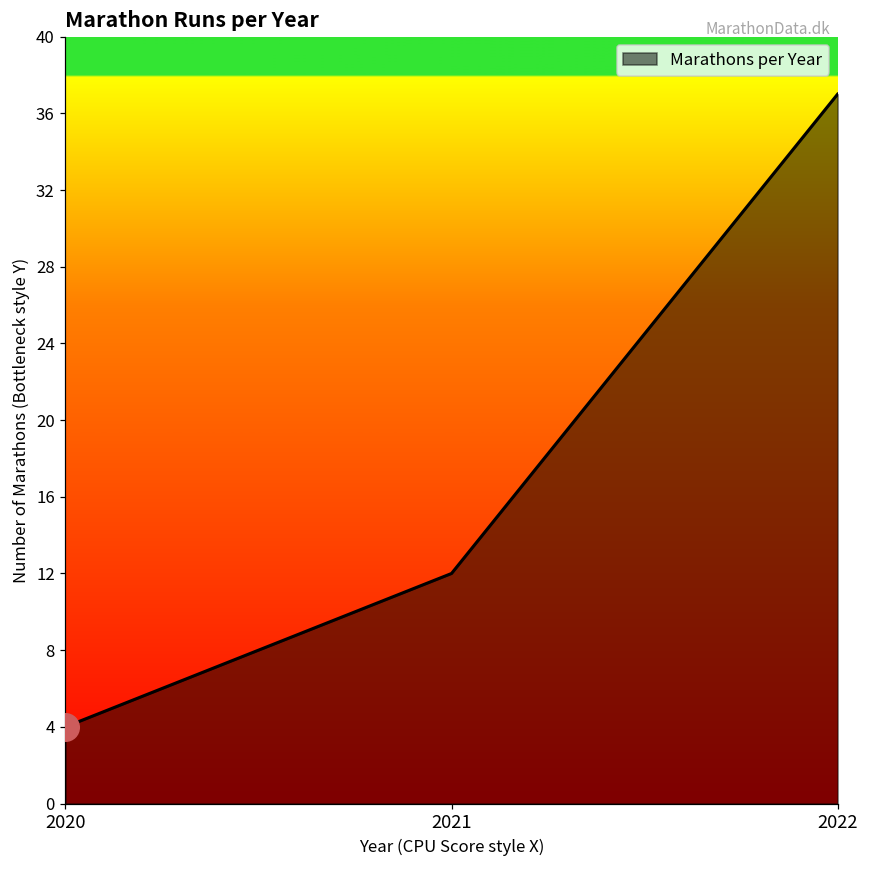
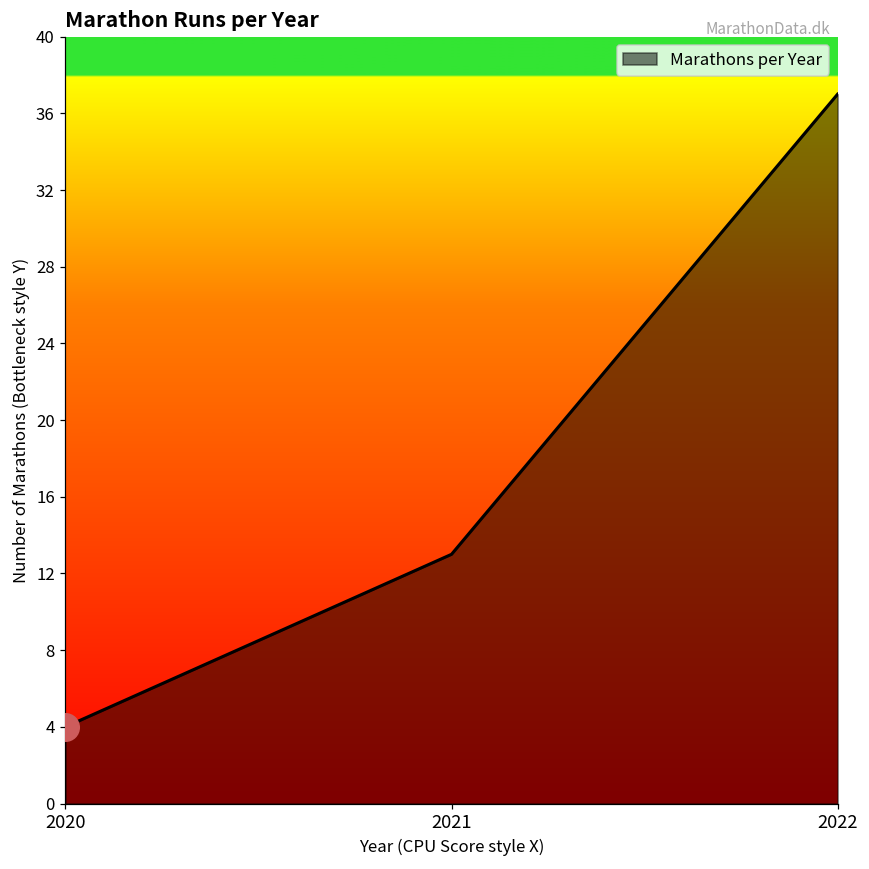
  {
    "Marathons per Year": {
-     "2021": 12,
+     "2021": 13,
      "2022": 37
    }
  }
